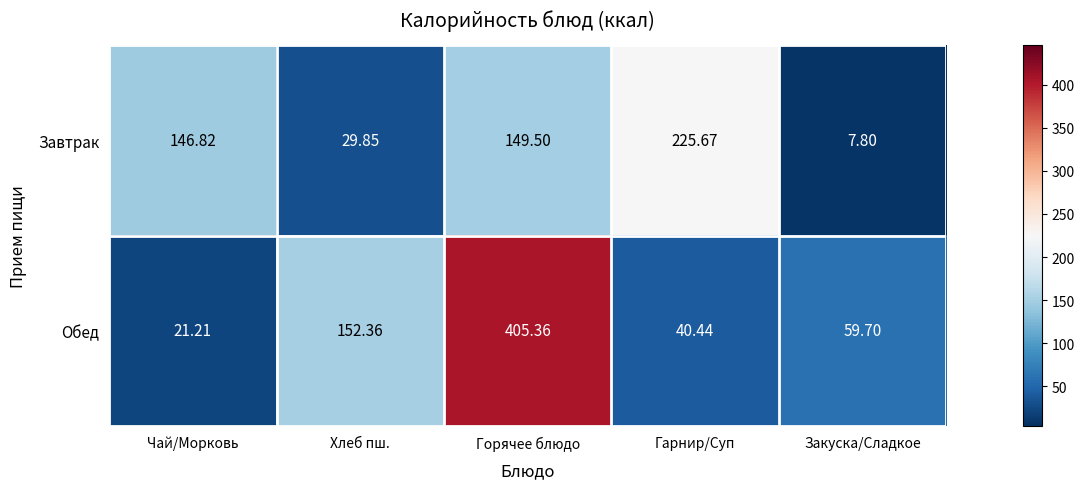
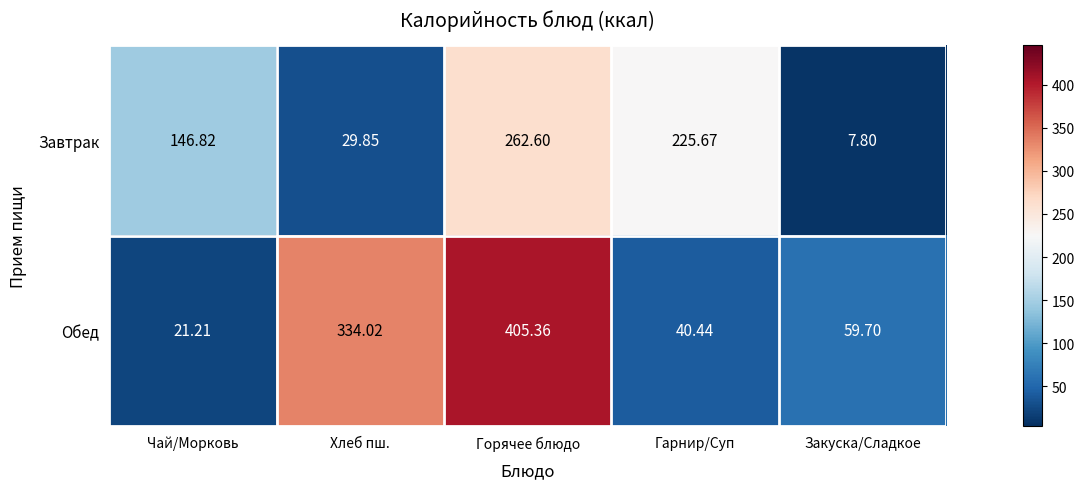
  {
    "Завтрак": {
      "Чай/Морковь": 146.82,
      "Хлеб пш.": 29.85,
-     "Горячее блюдо": 149.50,
+     "Горячее блюдо": 262.60,
      "Гарнир/Суп": 225.67,
      "Закуска/Сладкое": 7.80
    },
    "Обед": {
      "Чай/Морковь": 21.21,
-     "Хлеб пш.": 152.36,
+     "Хлеб пш.": 334.02,
      "Горячее блюдо": 405.36,
      "Гарнир/Суп": 40.44,
      "Закуска/Сладкое": 59.70
    }
  }
